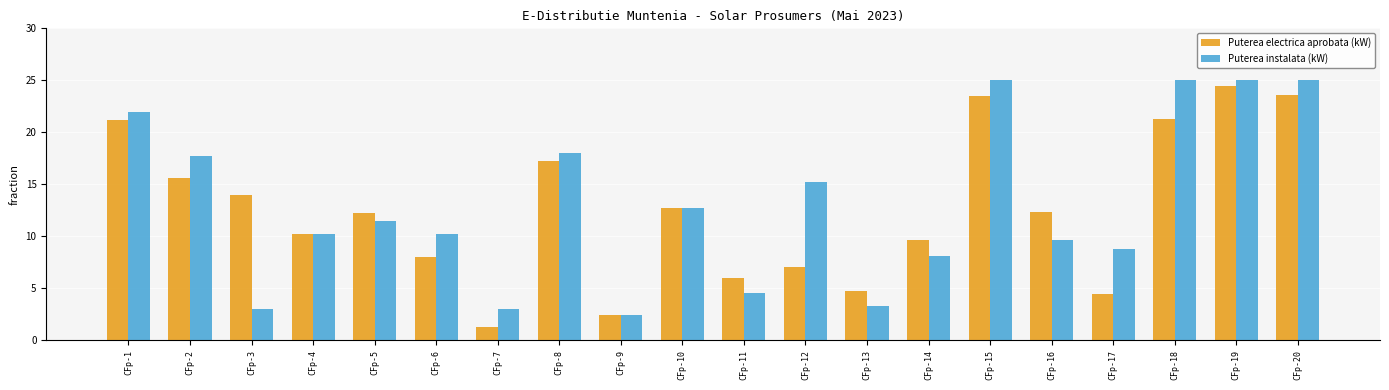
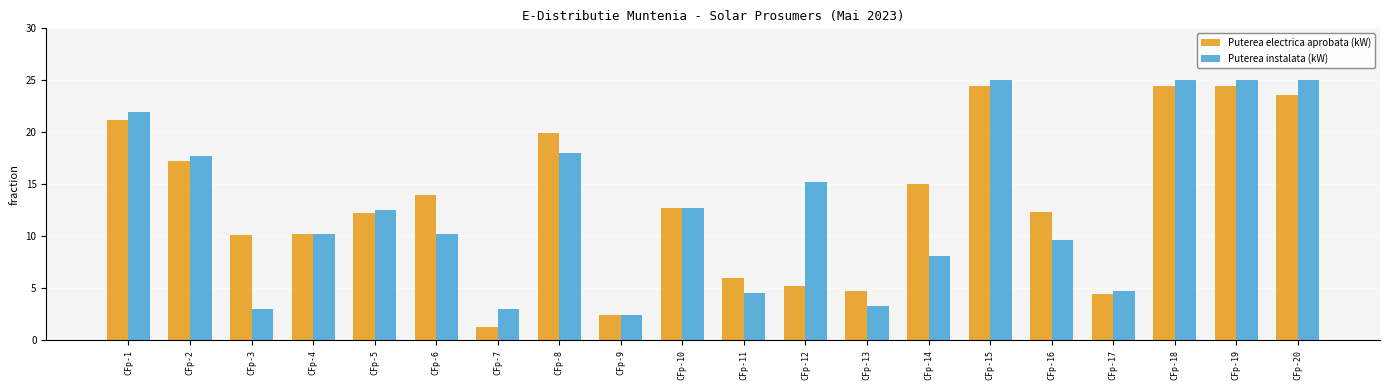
  {
    "Puterea electrica aprobata (kW)": {
      "CFp-1": 21.2,
-     "CFp-2": 15.6,
-     "CFp-3": 14.0,
+     "CFp-2": 17.2,
+     "CFp-3": 10.1,
      "CFp-4": 10.2,
      "CFp-5": 12.2,
-     "CFp-6": 8,
+     "CFp-6": 14,
      "CFp-7": 1.3,
-     "CFp-8": 17.2,
+     "CFp-8": 19.9,
      "CFp-9": 2.4,
      "CFp-10": 12.8,
      "CFp-11": 6.0,
-     "CFp-12": 7.0,
+     "CFp-12": 5.2,
      "CFp-13": 4.7,
-     "CFp-14": 9.6,
-     "CFp-15": 23.5,
+     "CFp-14": 15.0,
+     "CFp-15": 24.5,
      "CFp-16": 12.3,
      "CFp-17": 4.4,
-     "CFp-18": 21.3,
+     "CFp-18": 24.5,
      "CFp-19": 24.5,
      "CFp-20": 23.5
    },
    "Puterea instalata (kW)": {
      "CFp-1": 22.0,
      "CFp-2": 17.7,
      "CFp-3": 3.0,
      "CFp-4": 10.2,
-     "CFp-5": 11.5,
+     "CFp-5": 12.5,
      "CFp-6": 10.2,
      "CFp-7": 3.0,
      "CFp-8": 18.0,
      "CFp-9": 2.4,
      "CFp-10": 12.8,
      "CFp-11": 4.5,
      "CFp-12": 15.2,
      "CFp-13": 3.3,
      "CFp-14": 8.1,
      "CFp-15": 25.0,
      "CFp-16": 9.6,
-     "CFp-17": 8.8,
+     "CFp-17": 4.8,
      "CFp-18": 25.0,
      "CFp-19": 25.0,
      "CFp-20": 25.0
    }
  }
